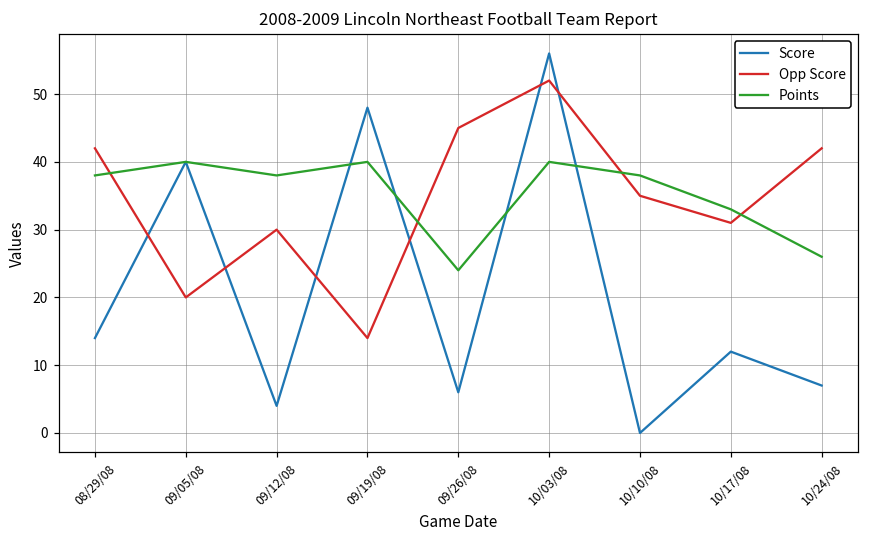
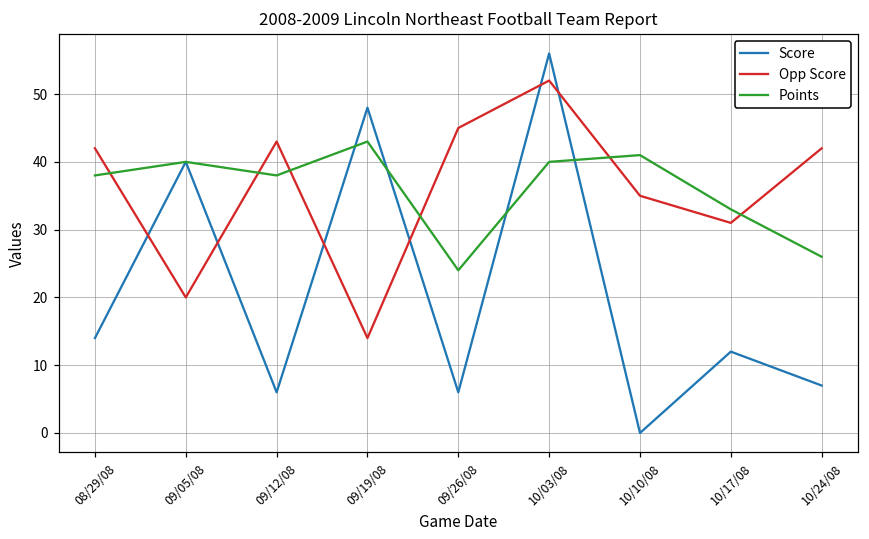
  {
    "Score": {
      "08/29/08": 14,
-     "09/12/08": 4,
+     "09/12/08": 6,
      "09/19/08": 48,
      "09/26/08": 6,
      "10/03/08": 56,
      "10/10/08": 0,
      "10/17/08": 12,
      "10/24/08": 7
    },
    "Opp Score": {
      "08/29/08": 42,
      "09/05/08": 20,
-     "09/12/08": 30,
+     "09/12/08": 43,
      "09/19/08": 14,
      "09/26/08": 45,
      "10/03/08": 52,
      "10/10/08": 35,
      "10/17/08": 31,
      "10/24/08": 42
    },
    "Points": {
      "08/29/08": 38,
      "09/12/08": 38,
-     "09/19/08": 40,
+     "09/19/08": 43,
      "09/26/08": 24,
      "10/03/08": 40,
-     "10/10/08": 38,
+     "10/10/08": 41,
      "10/17/08": 33,
      "10/24/08": 26
    }
  }
